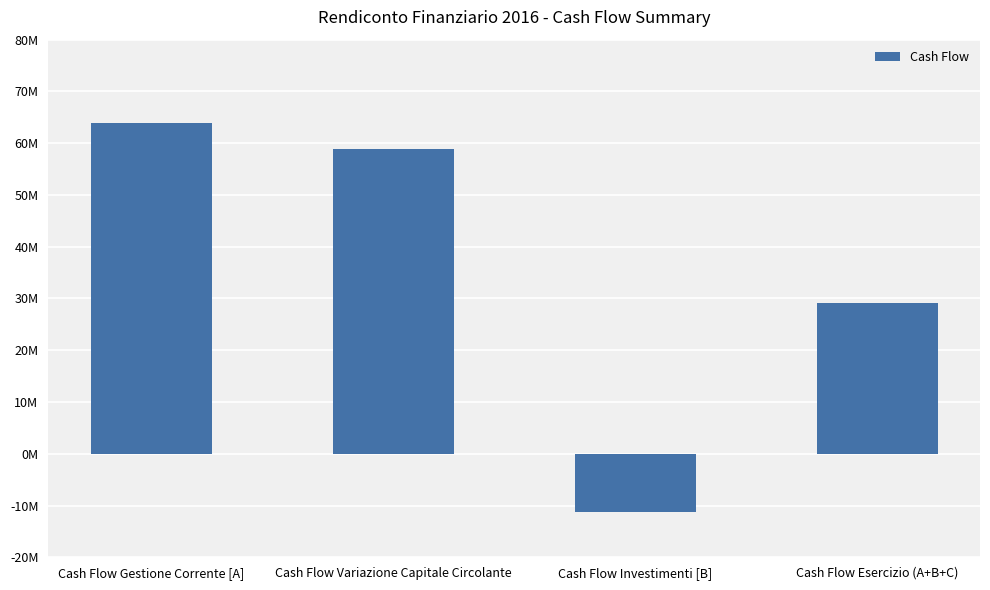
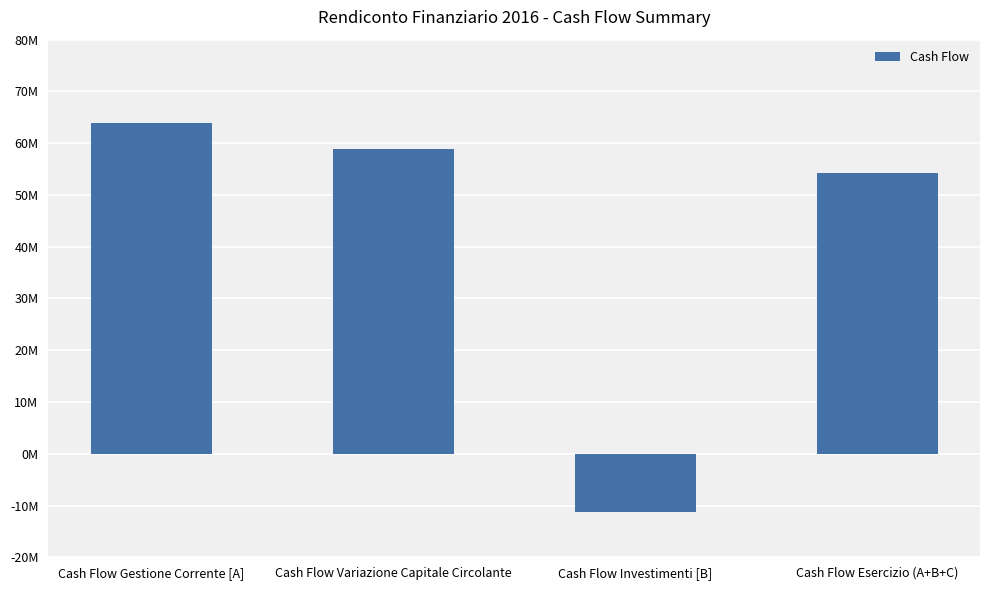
  {
    "Cash Flow Gestione Corrente [A]": 64000000,
    "Cash Flow Variazione Capitale Circolante": 59000000,
    "Cash Flow Investimenti [B]": -11000000,
-   "Cash Flow Esercizio (A+B+C)": 29000000
+   "Cash Flow Esercizio (A+B+C)": 54000000
  }
